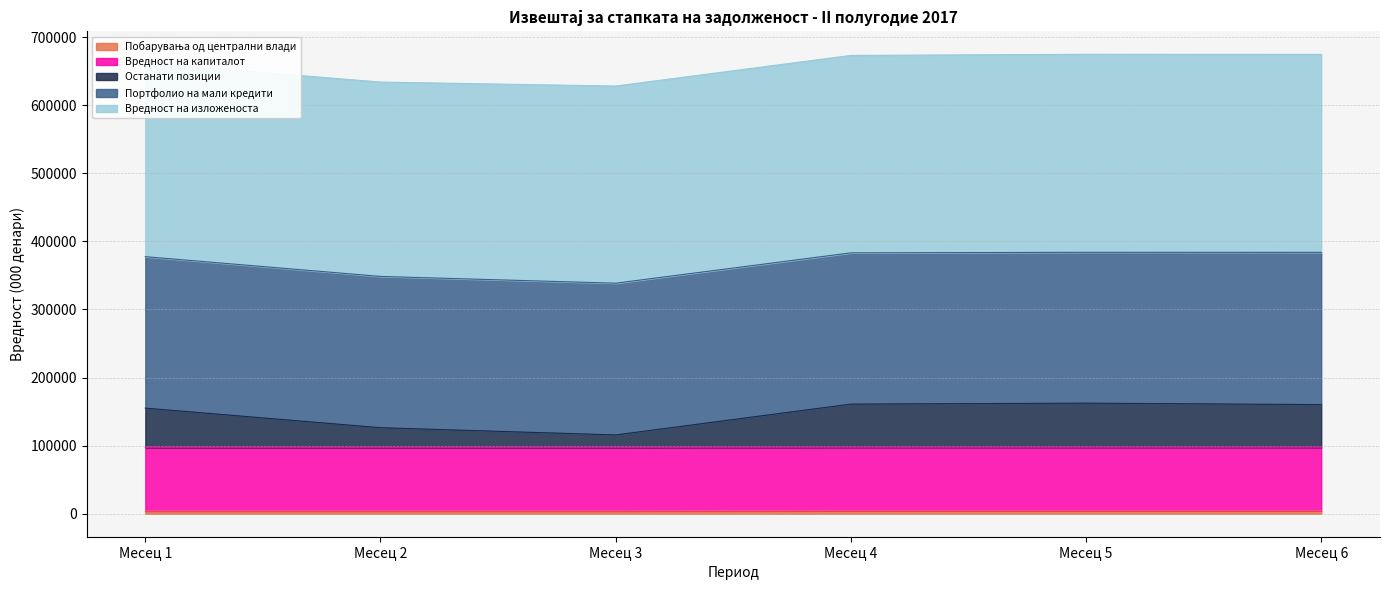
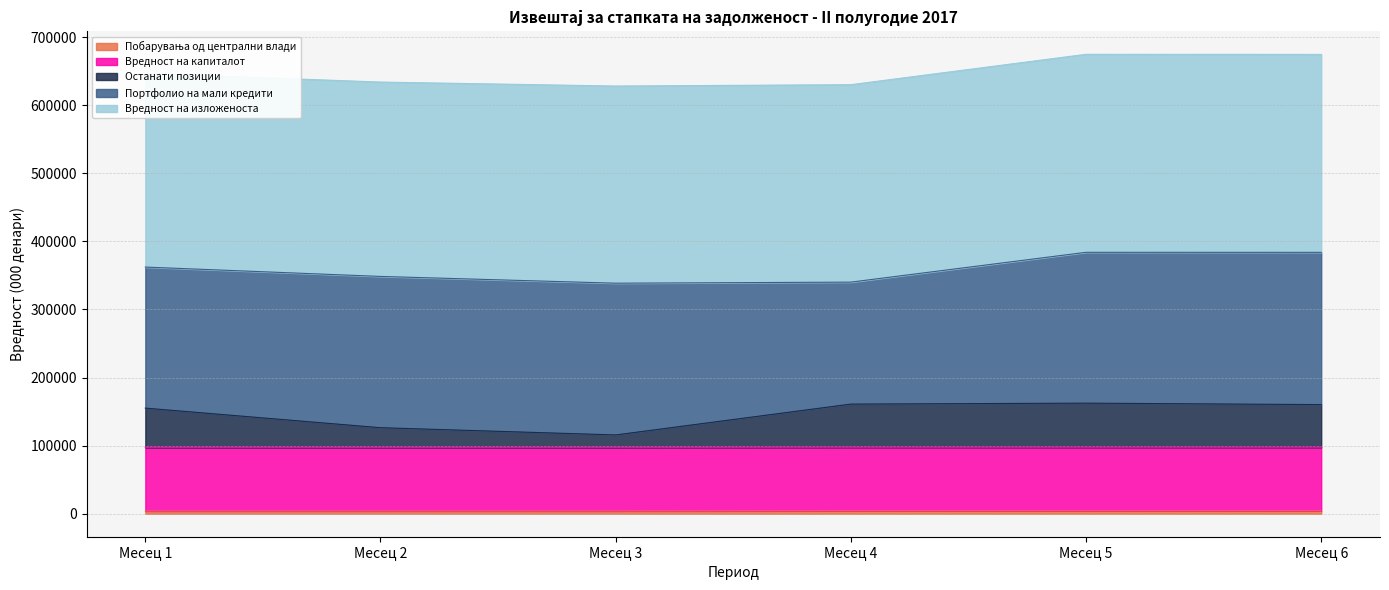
  {
    "Побарувања од централни влади": {
      "Месец 1": 0,
      "Месец 2": 0,
      "Месец 3": 0,
      "Месец 4": 0,
      "Месец 5": 0,
      "Месец 6": 0
    },
    "Вредност на капиталот": {
      "Месец 1": 90000,
      "Месец 2": 90000,
      "Месец 3": 90000,
      "Месец 4": 90000,
      "Месец 5": 90000,
      "Месец 6": 90000
    },
    "Останати позиции": {
      "Месец 1": 60000,
      "Месец 2": 30000,
      "Месец 3": 20000,
      "Месец 4": 60000,
      "Месец 5": 60000,
      "Месец 6": 60000
    },
    "Портфолио на мали кредити": {
-     "Месец 1": 220000,
+     "Месец 1": 210000,
      "Месец 2": 220000,
      "Месец 3": 220000,
-     "Месец 4": 220000,
+     "Месец 4": 180000,
      "Месец 5": 220000,
      "Месец 6": 220000
    },
    "Вредност на изложеноста": {
      "Месец 2": 290000,
      "Месец 3": 290000,
      "Месец 4": 290000,
      "Месец 5": 290000,
      "Месец 6": 290000
    }
  }
